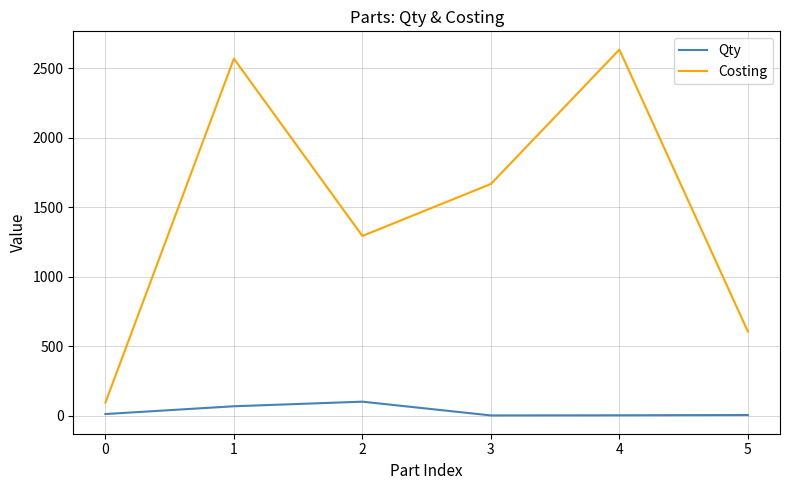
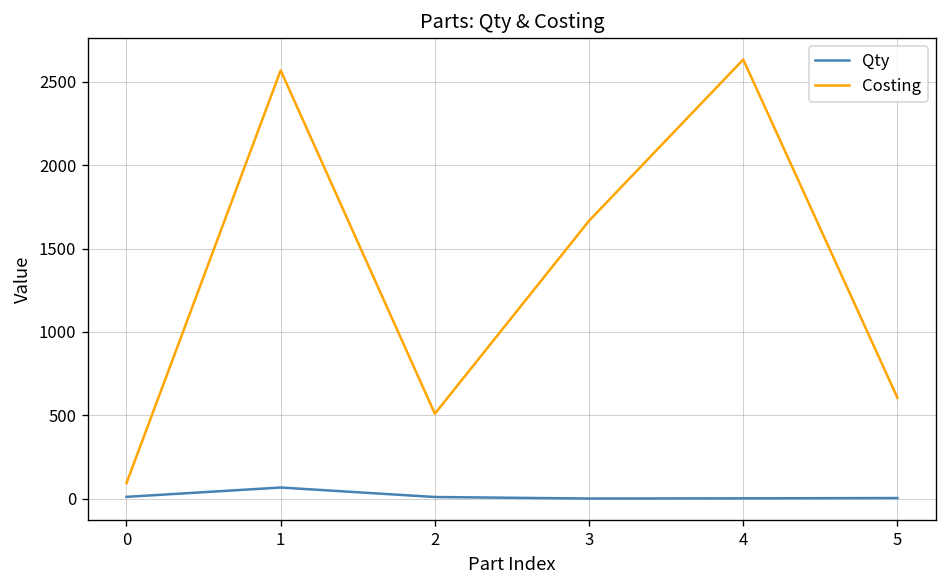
  {
    "Qty": {
      "0": 10,
      "1": 70,
-     "2": 100,
+     "2": 10,
      "3": 0,
      "4": 0,
      "5": 0
    },
    "Costing": {
      "0": 90,
      "1": 2570,
-     "2": 1290,
+     "2": 510,
      "3": 1670,
      "4": 2630,
      "5": 610
    }
  }
